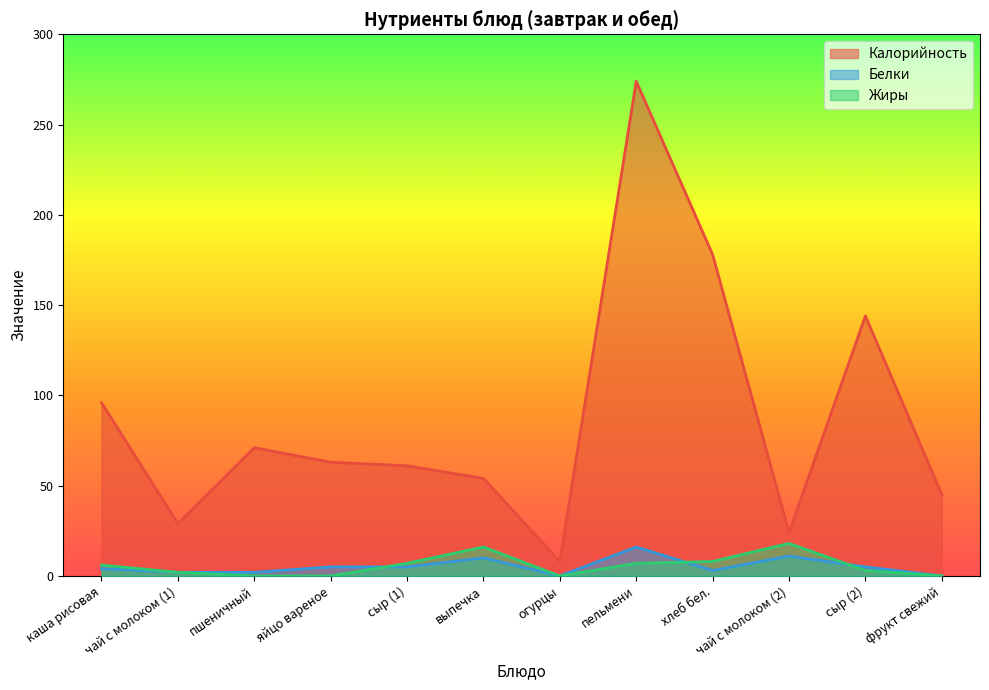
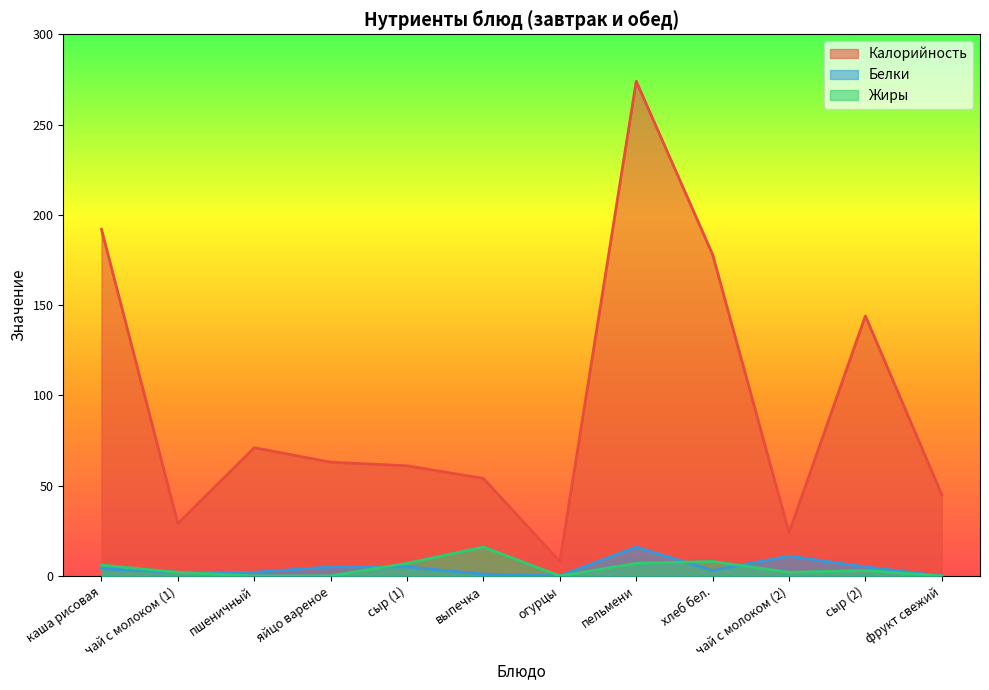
  {
    "Калорийность": {
-     "каша рисовая": 96,
+     "каша рисовая": 192,
      "чай с молоком (1)": 29,
      "пшеничный": 71,
      "яйцо вареное": 63,
      "сыр (1)": 61,
      "выпечка": 54,
      "огурцы": 8,
      "пельмени": 274,
      "хлеб бел.": 178,
      "чай с молоком (2)": 24,
      "сыр (2)": 144,
      "фрукт свежий": 45
    },
    "Белки": {
      "каша рисовая": 4,
      "пшеничный": 2,
      "яйцо вареное": 5,
      "сыр (1)": 5,
-     "выпечка": 10,
+     "выпечка": 1,
      "пельмени": 16,
      "хлеб бел.": 3,
      "чай с молоком (2)": 11,
      "сыр (2)": 5
    },
    "Жиры": {
      "каша рисовая": 6,
      "пшеничный": 0,
      "яйцо вареное": 0,
      "сыр (1)": 7,
      "выпечка": 16,
      "пельмени": 7,
      "хлеб бел.": 8,
-     "чай с молоком (2)": 18,
+     "чай с молоком (2)": 2,
      "сыр (2)": 3
    }
  }
